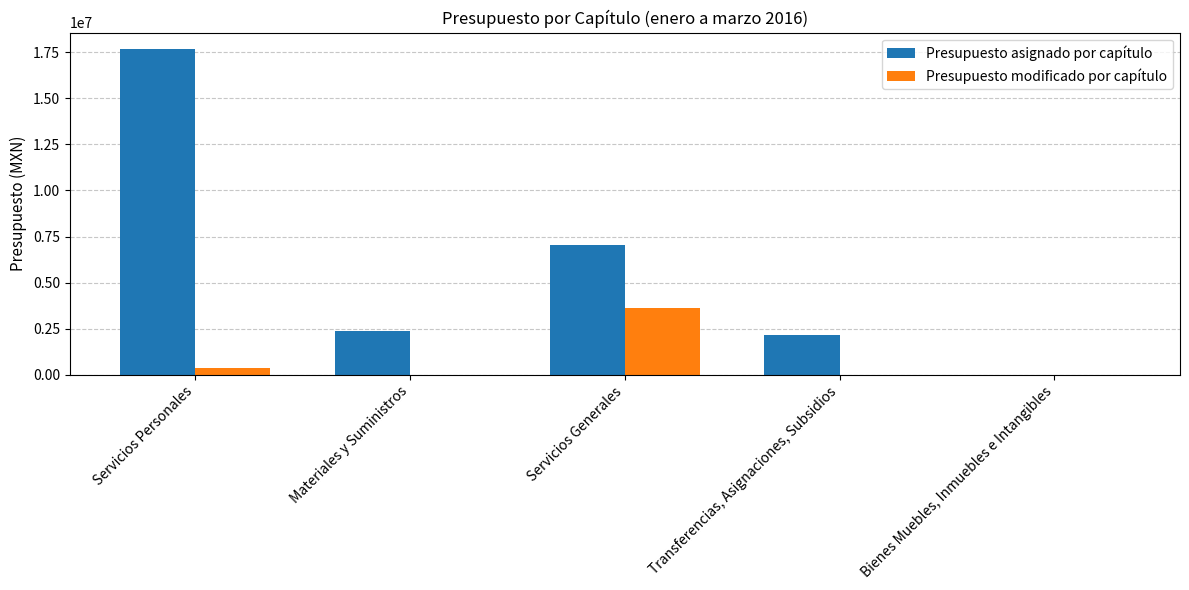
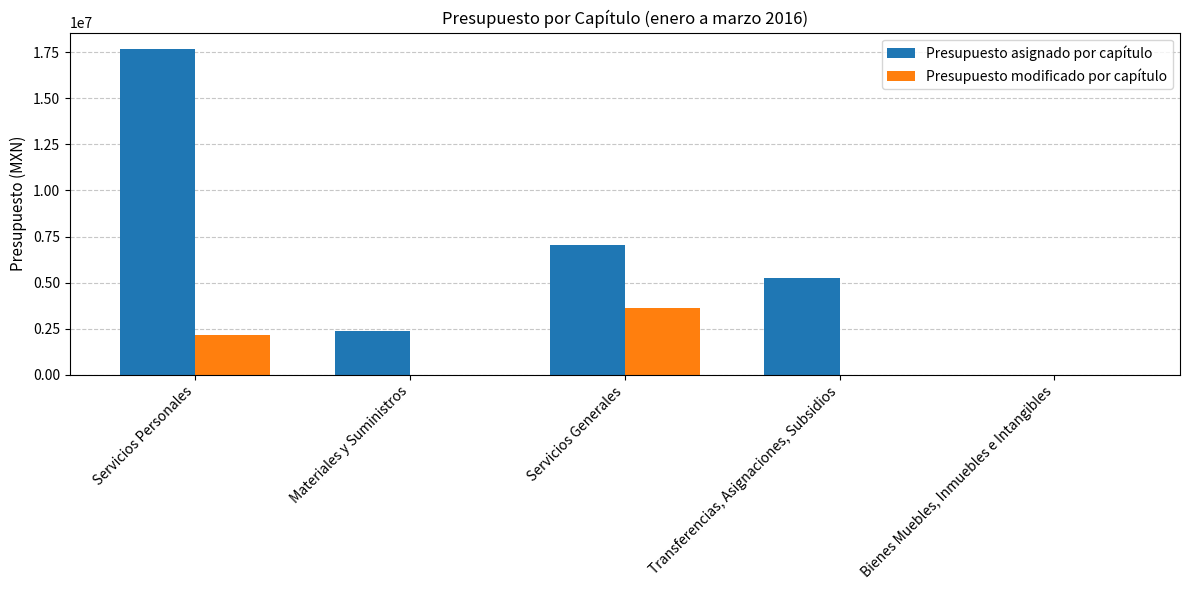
  {
    "Presupuesto asignado por capítulo": {
      "Servicios Personales": 17700000,
      "Materiales y Suministros": 2400000,
      "Servicios Generales": 7100000,
-     "Transferencias, Asignaciones, Subsidios": 2200000,
+     "Transferencias, Asignaciones, Subsidios": 5300000,
      "Bienes Muebles, Inmuebles e Intangibles": 0
    },
    "Presupuesto modificado por capítulo": {
-     "Servicios Personales": 400000,
+     "Servicios Personales": 2200000,
      "Materiales y Suministros": 0,
      "Servicios Generales": 3600000,
      "Transferencias, Asignaciones, Subsidios": 0,
      "Bienes Muebles, Inmuebles e Intangibles": 0
    }
  }
